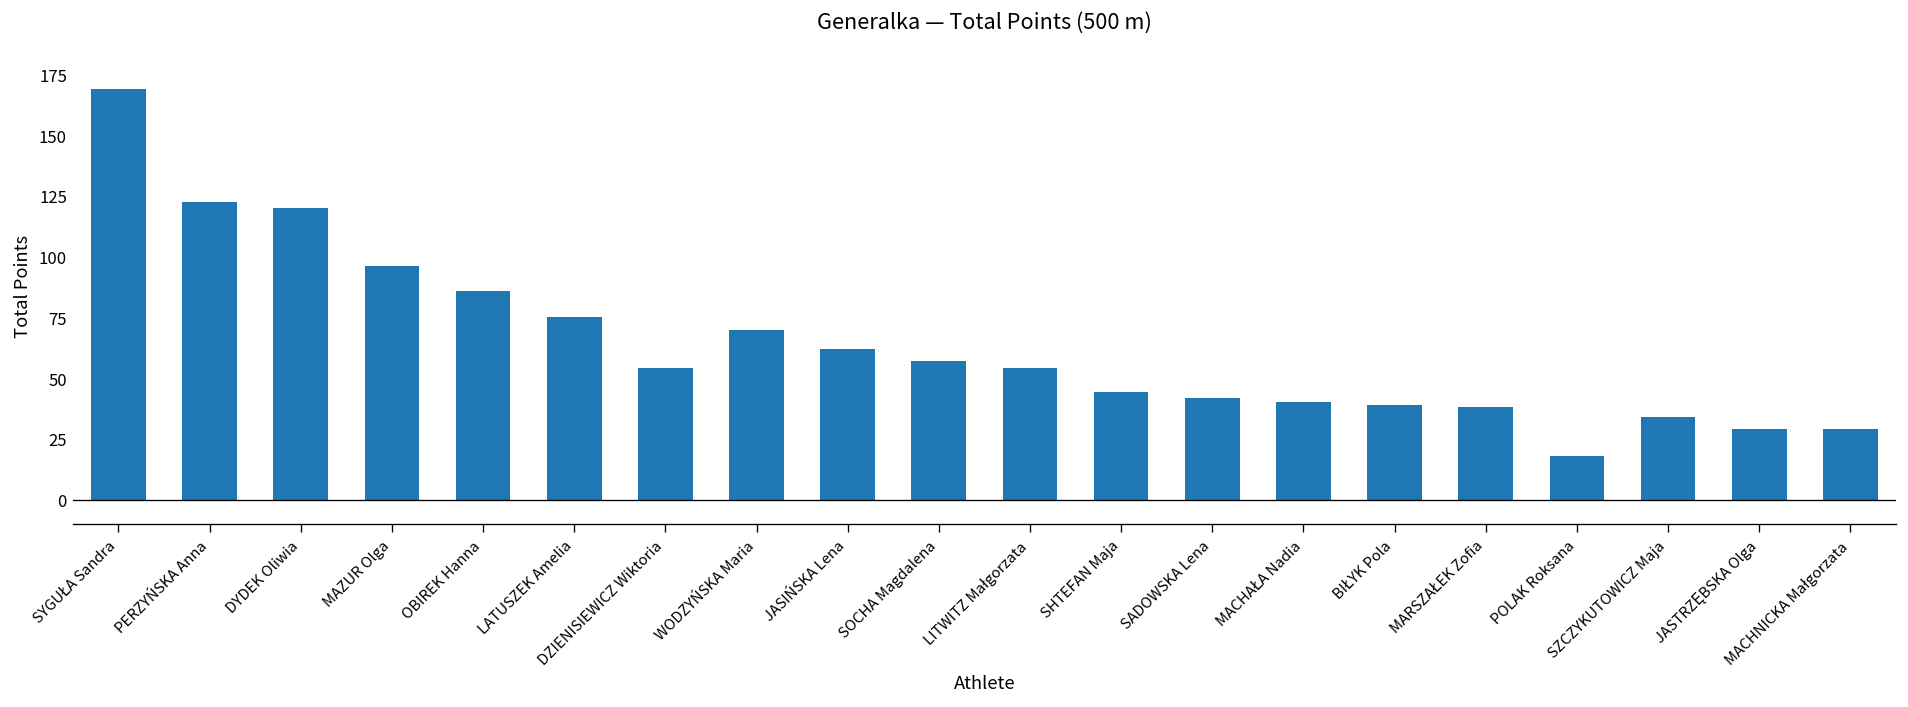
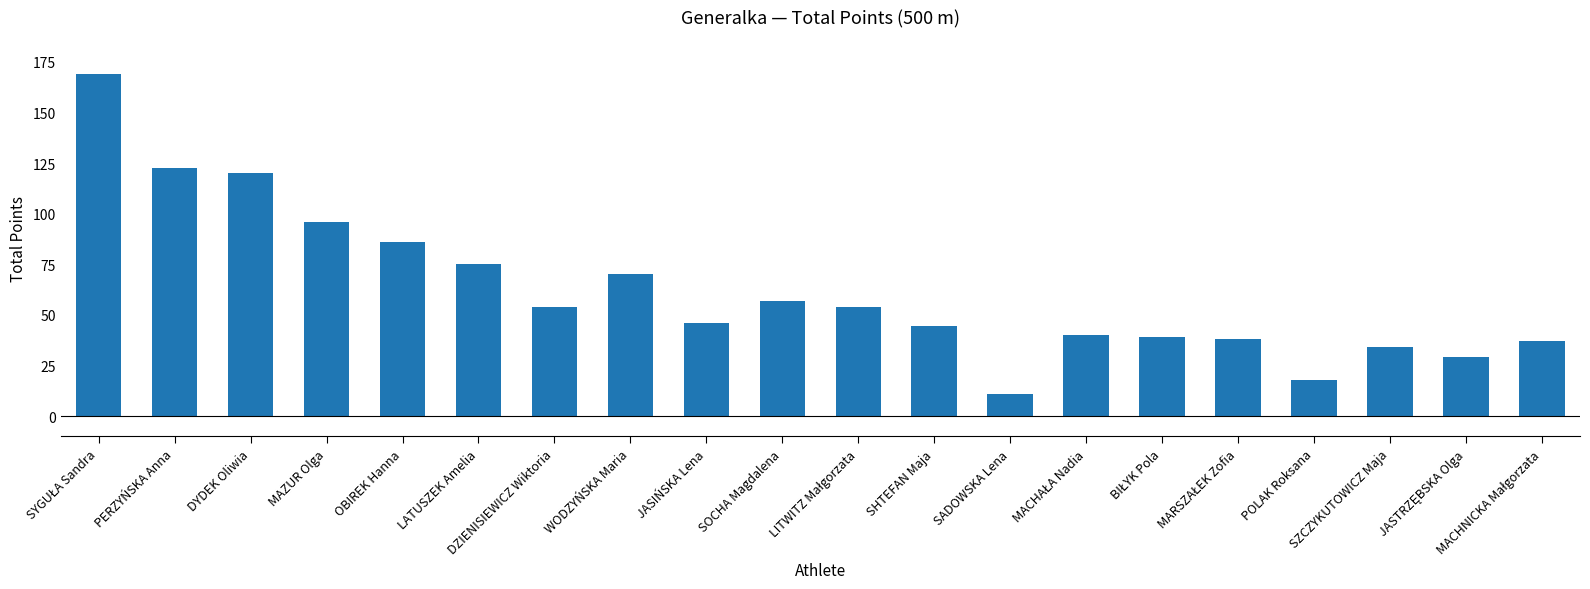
  {
    "SYGUŁA Sandra": 169,
    "PERZYŃSKA Anna": 123,
    "DYDEK Oliwia": 120,
    "MAZUR Olga": 96,
    "OBIREK Hanna": 86,
    "LATUSZEK Amelia": 75,
    "DZIENISIEWICZ Wiktoria": 54,
    "WODZYŃSKA Maria": 70,
-   "JASIŃSKA Lena": 62,
+   "JASIŃSKA Lena": 46,
    "SOCHA Magdalena": 57,
    "LITWITZ Małgorzata": 54,
    "SHTEFAN Maja": 45,
-   "SADOWSKA Lena": 42,
+   "SADOWSKA Lena": 11,
    "MACHAŁA Nadia": 40,
    "BIŁYK Pola": 39,
    "MARSZAŁEK Zofia": 38,
    "POLAK Roksana": 18,
    "SZCZYKUTOWICZ Maja": 34,
    "JASTRZĘBSKA Olga": 29,
-   "MACHNICKA Małgorzata": 29
+   "MACHNICKA Małgorzata": 37
  }
